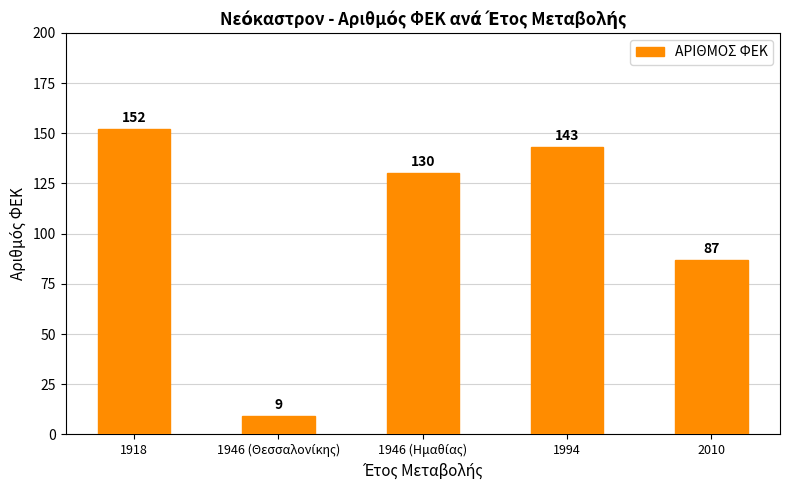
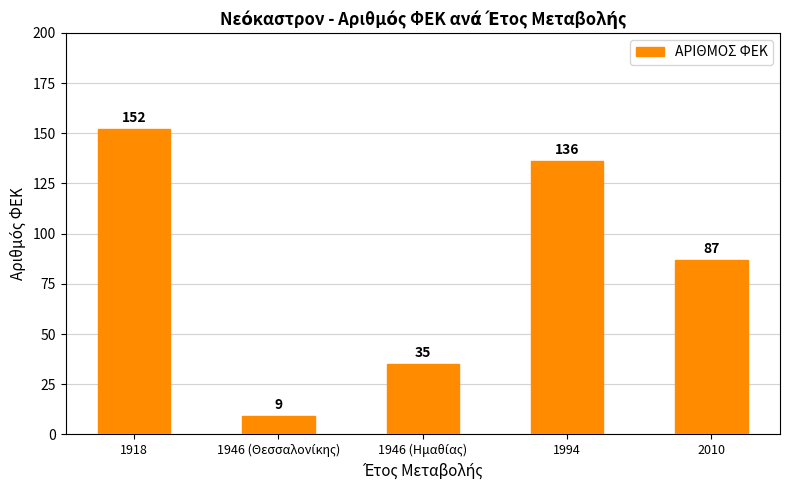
  {
    "1918": 152,
    "1946 (Θεσσαλονίκης)": 9,
-   "1946 (Ημαθίας)": 130,
-   "1994": 143,
+   "1946 (Ημαθίας)": 35,
+   "1994": 136,
    "2010": 87
  }
